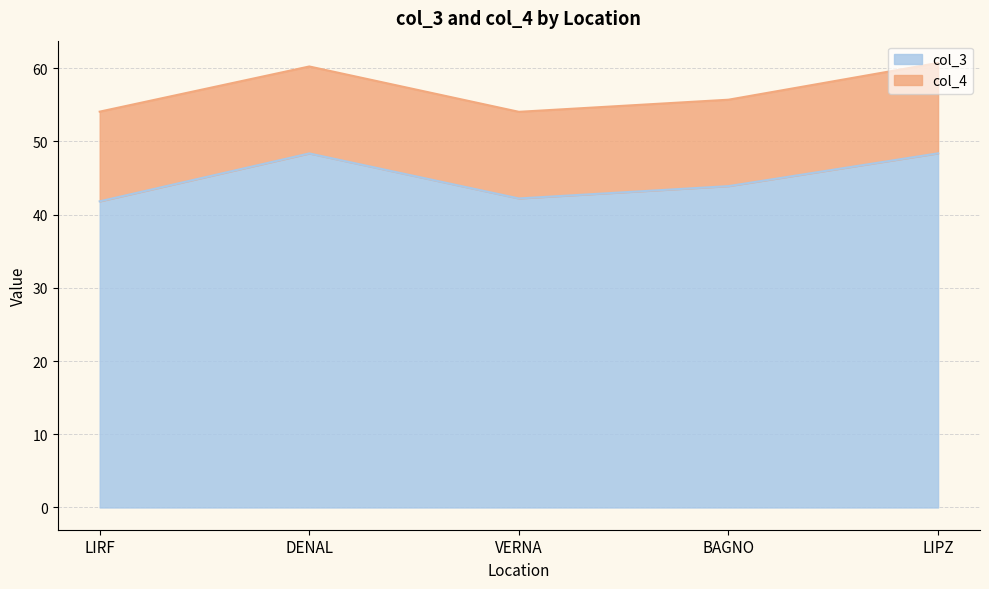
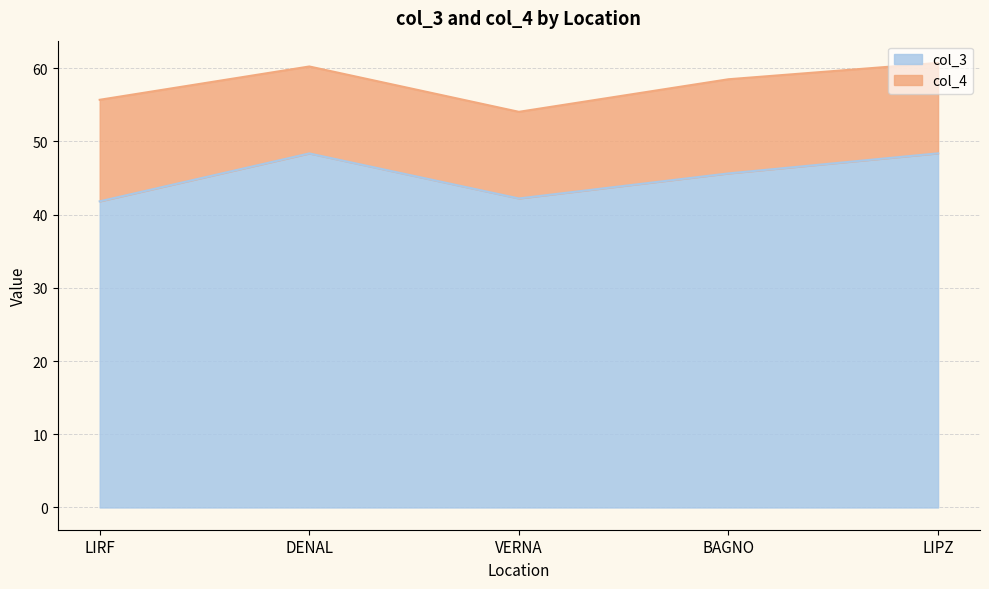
  {
    "col_3": {
      "LIRF": 42,
      "DENAL": 48,
      "VERNA": 42,
-     "BAGNO": 44,
+     "BAGNO": 46,
      "LIPZ": 48
    },
    "col_4": {
-     "LIRF": 12,
+     "LIRF": 14,
      "DENAL": 12,
      "VERNA": 12,
-     "BAGNO": 12
+     "BAGNO": 13
    }
  }
